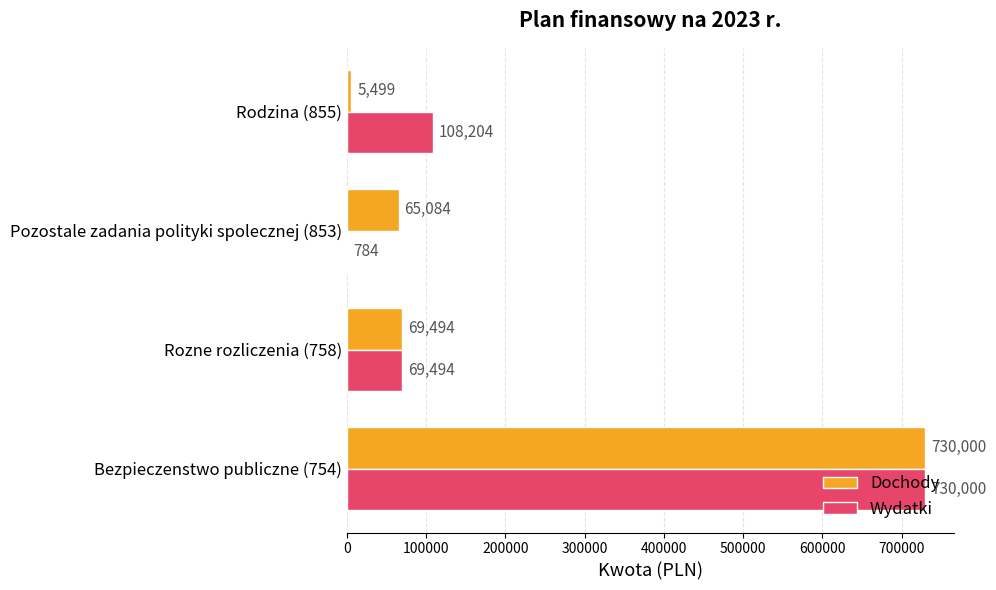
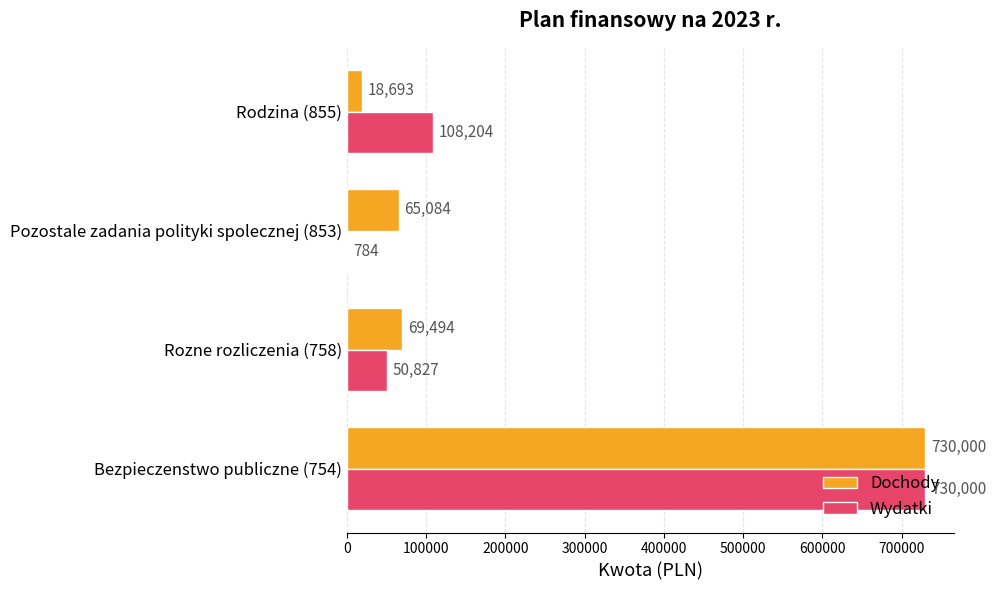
  {
    "Dochody": {
-     "Rodzina (855)": "5,499",
+     "Rodzina (855)": "18,693",
      "Pozostale zadania polityki spolecznej (853)": "65,084",
      "Rozne rozliczenia (758)": "69,494",
      "Bezpieczenstwo publiczne (754)": "730,000"
    },
    "Wydatki": {
      "Rodzina (855)": "108,204",
      "Pozostale zadania polityki spolecznej (853)": "784",
-     "Rozne rozliczenia (758)": "69,494",
+     "Rozne rozliczenia (758)": "50,827",
      "Bezpieczenstwo publiczne (754)": "730,000"
    }
  }
